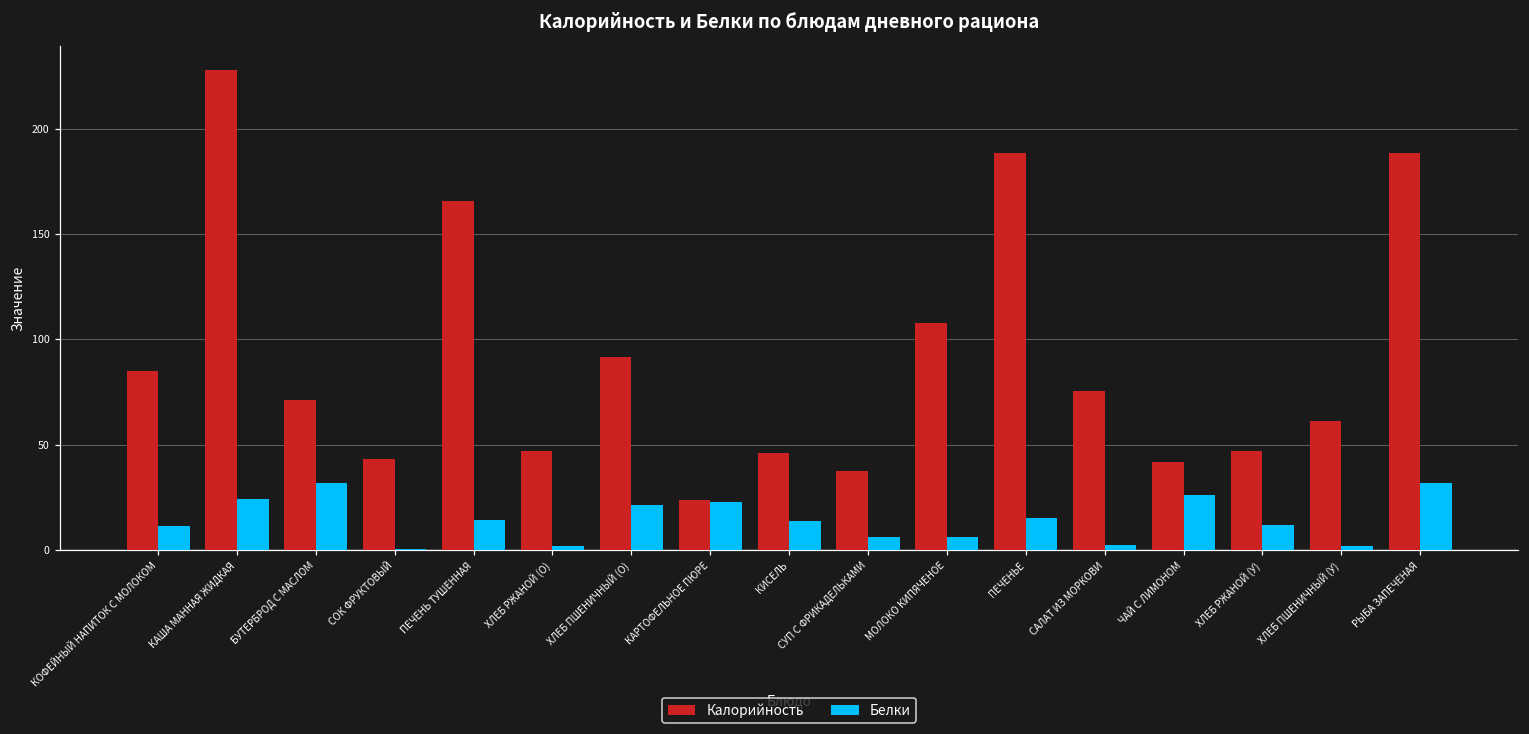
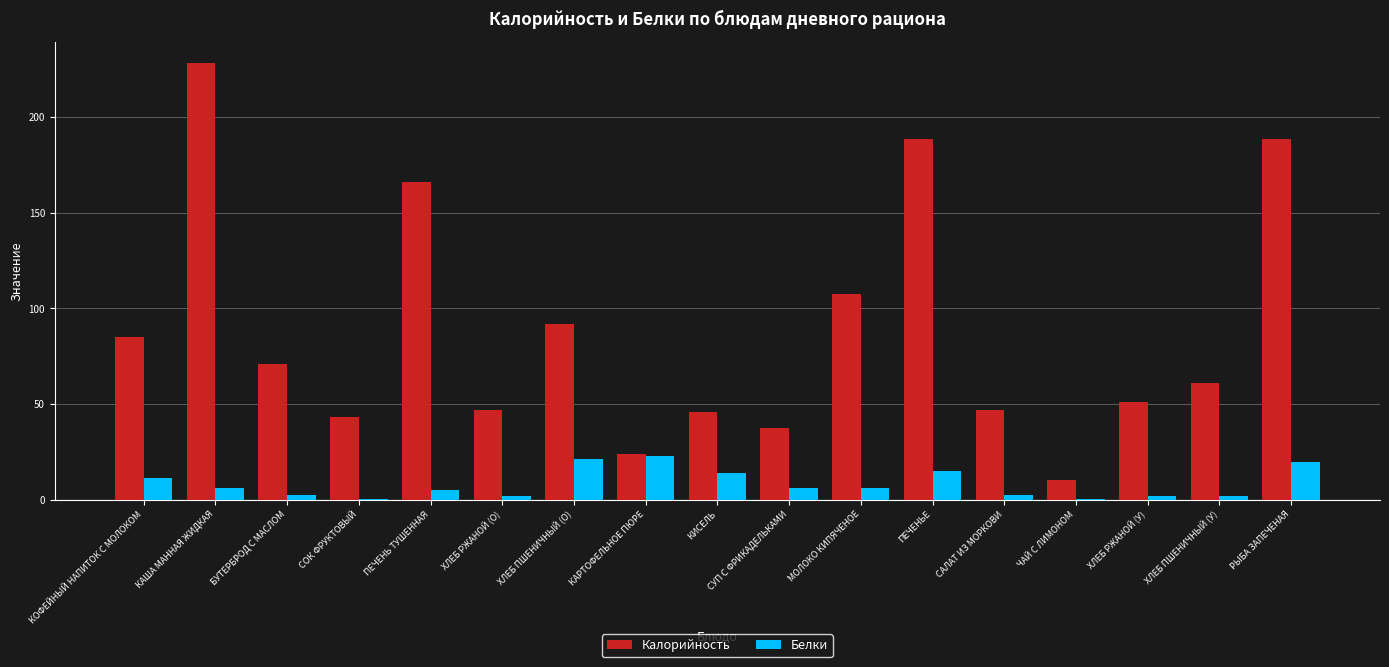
  {
    "Калорийность": {
      "КОФЕЙНЫЙ НАПИТОК С МОЛОКОМ": 85,
      "КАША МАННАЯ ЖИДКАЯ": 228,
      "БУТЕРБРОД С МАСЛОМ": 71,
      "СОК ФРУКТОВЫЙ": 43,
      "ПЕЧЕНЬ ТУШЕННАЯ": 166,
      "ХЛЕБ РЖАНОЙ (О)": 47,
      "ХЛЕБ ПШЕНИЧНЫЙ (О)": 92,
      "КАРТОФЕЛЬНОЕ ПЮРЕ": 24,
      "КИСЕЛЬ": 46,
      "СУП С ФРИКАДЕЛЬКАМИ": 37,
      "МОЛОКО КИПЯЧЕНОЕ": 108,
      "ПЕЧЕНЬЕ": 188,
-     "САЛАТ ИЗ МОРКОВИ": 76,
-     "ЧАЙ С ЛИМОНОМ": 42,
-     "ХЛЕБ РЖАНОЙ (У)": 47,
+     "САЛАТ ИЗ МОРКОВИ": 47,
+     "ЧАЙ С ЛИМОНОМ": 10,
+     "ХЛЕБ РЖАНОЙ (У)": 51,
      "ХЛЕБ ПШЕНИЧНЫЙ (У)": 61,
      "РЫБА ЗАПЕЧЕНАЯ": 188
    },
    "Белки": {
      "КОФЕЙНЫЙ НАПИТОК С МОЛОКОМ": 11,
-     "КАША МАННАЯ ЖИДКАЯ": 24,
-     "БУТЕРБРОД С МАСЛОМ": 32,
-     "ПЕЧЕНЬ ТУШЕННАЯ": 14,
+     "КАША МАННАЯ ЖИДКАЯ": 6,
+     "БУТЕРБРОД С МАСЛОМ": 2,
+     "ПЕЧЕНЬ ТУШЕННАЯ": 5,
      "ХЛЕБ РЖАНОЙ (О)": 2,
      "ХЛЕБ ПШЕНИЧНЫЙ (О)": 21,
      "КАРТОФЕЛЬНОЕ ПЮРЕ": 23,
      "КИСЕЛЬ": 14,
      "СУП С ФРИКАДЕЛЬКАМИ": 6,
      "МОЛОКО КИПЯЧЕНОЕ": 6,
      "ПЕЧЕНЬЕ": 15,
      "САЛАТ ИЗ МОРКОВИ": 2,
-     "ЧАЙ С ЛИМОНОМ": 26,
-     "ХЛЕБ РЖАНОЙ (У)": 12,
+     "ЧАЙ С ЛИМОНОМ": 0,
+     "ХЛЕБ РЖАНОЙ (У)": 2,
      "ХЛЕБ ПШЕНИЧНЫЙ (У)": 2,
-     "РЫБА ЗАПЕЧЕНАЯ": 32
+     "РЫБА ЗАПЕЧЕНАЯ": 20
    }
  }
